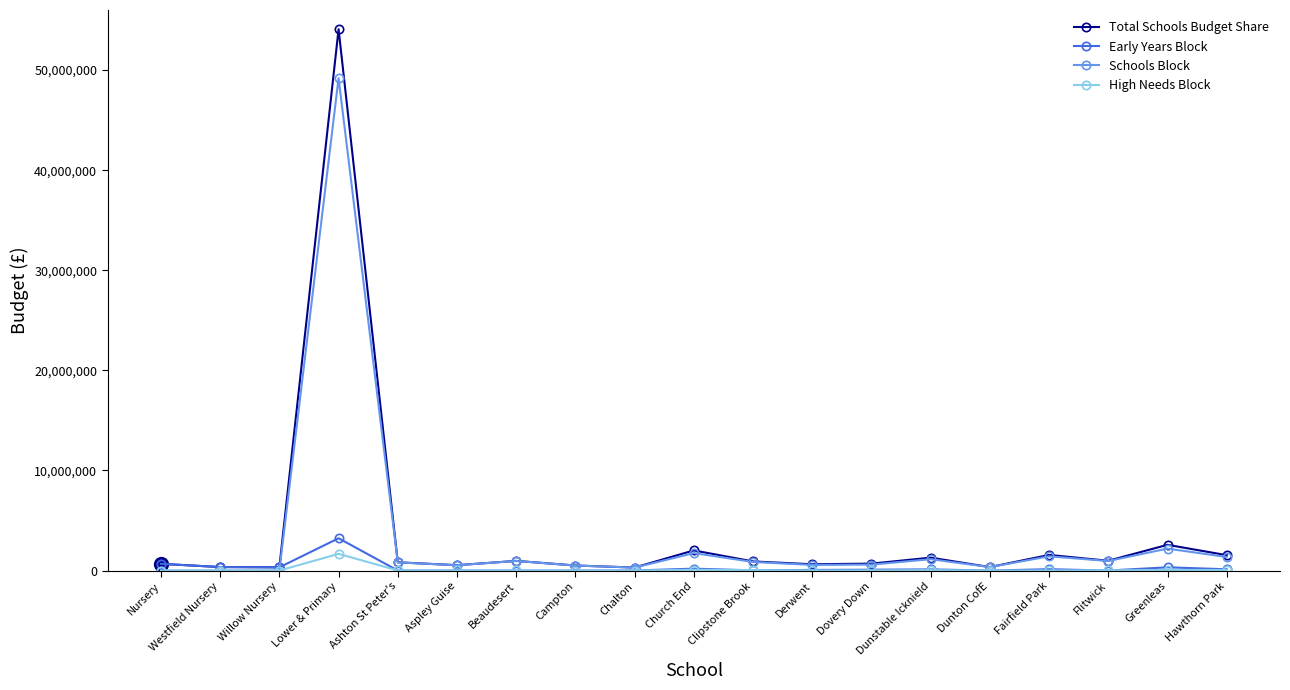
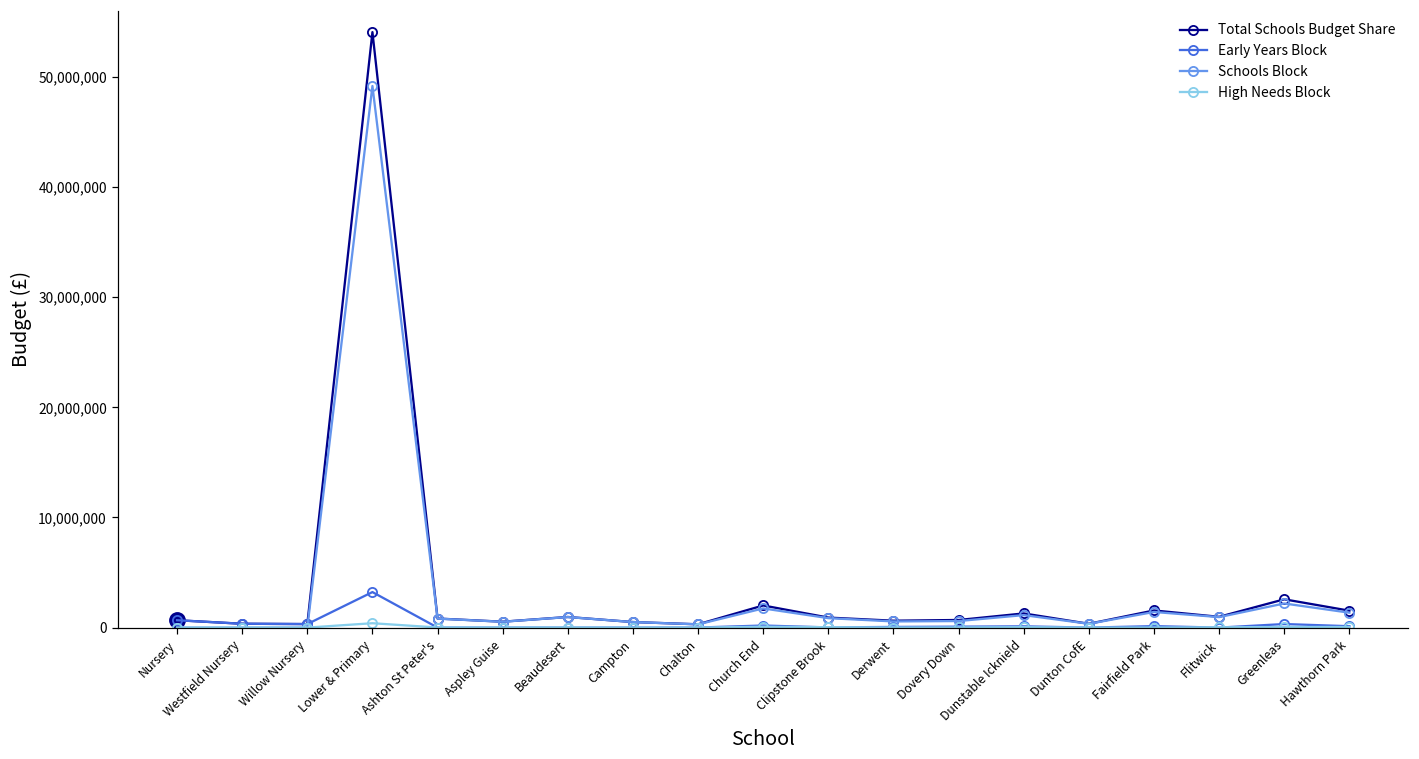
  {
    "High Needs Block": {
-     "Lower & Primary": "1,700,000",
+     "Lower & Primary": "400,000",
      "Greenleas": "100,000"
    }
  }
